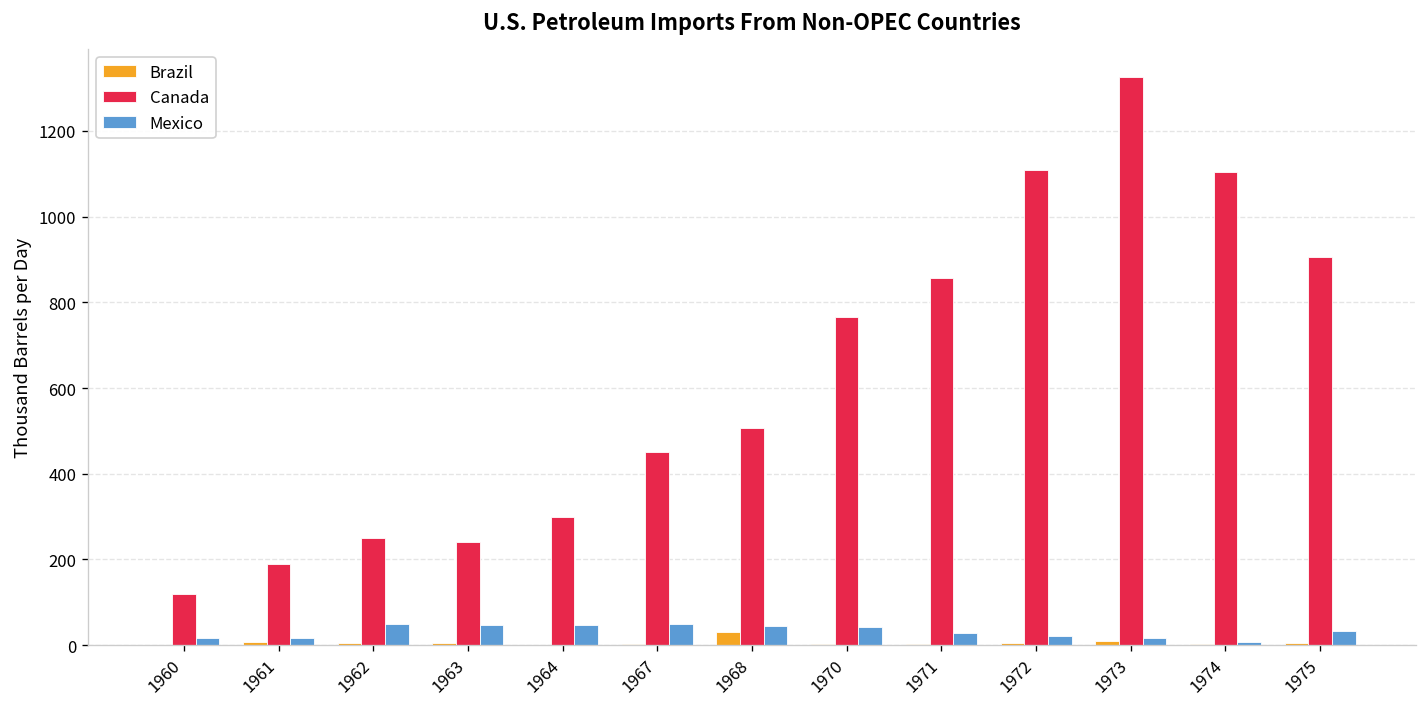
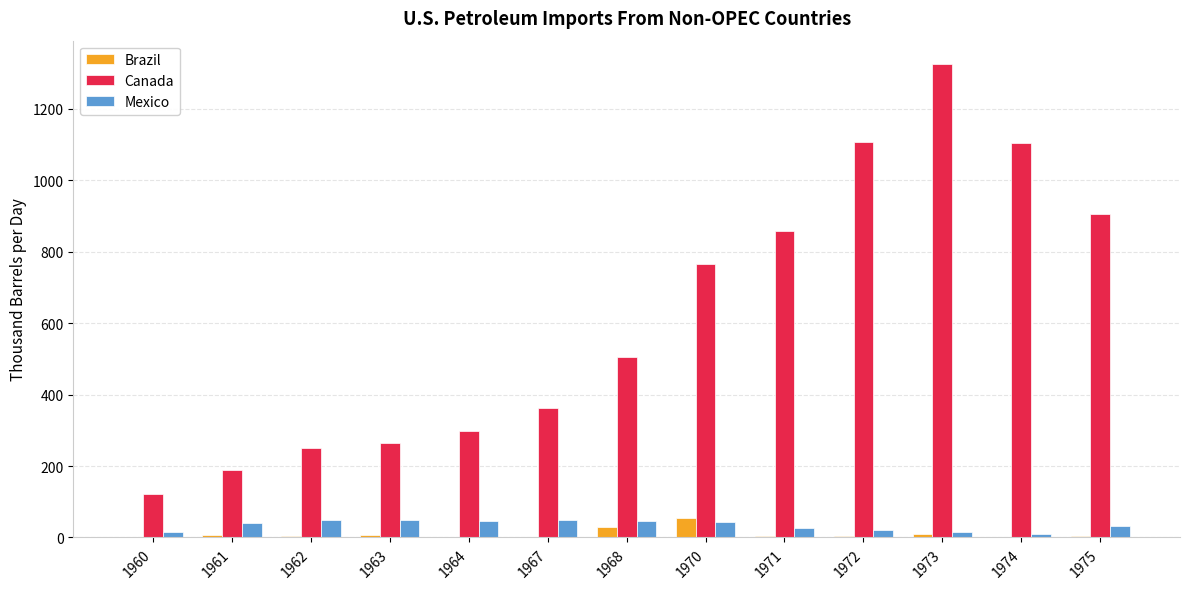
  {
    "Brazil": {
      "1968": 30,
-     "1970": 0,
+     "1970": 60,
      "1973": 10
    },
    "Canada": {
      "1960": 120,
      "1961": 190,
      "1962": 250,
-     "1963": 240,
+     "1963": 270,
      "1964": 300,
-     "1967": 450,
+     "1967": 360,
      "1968": 510,
      "1970": 770,
      "1971": 860,
      "1972": 1110,
      "1973": 1320,
      "1974": 1100,
      "1975": 910
    },
    "Mexico": {
      "1960": 20,
-     "1961": 20,
+     "1961": 40,
      "1962": 50,
      "1963": 50,
      "1964": 50,
      "1967": 50,
      "1968": 50,
      "1970": 40,
      "1971": 30,
      "1972": 20,
      "1973": 20,
      "1974": 10,
      "1975": 30
    }
  }
